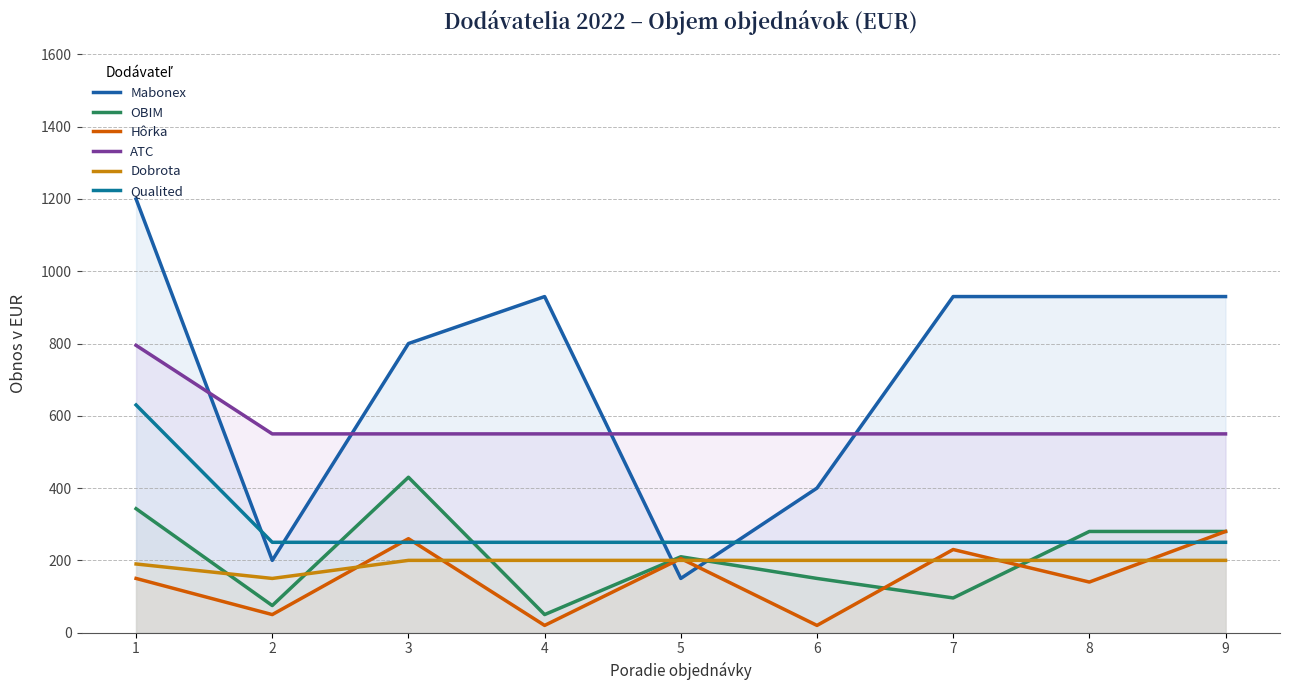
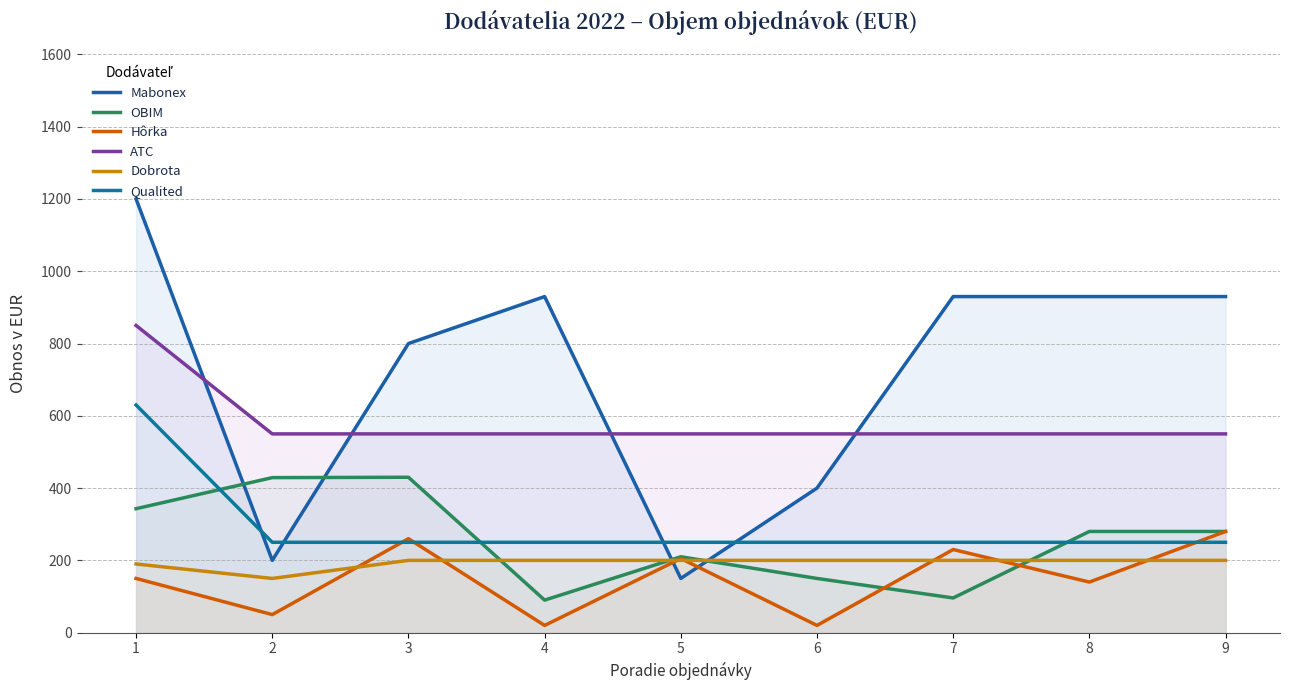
  {
    "OBIM": {
      "1": 340,
-     "2": 80,
+     "2": 430,
      "3": 430,
-     "4": 50,
+     "4": 90,
      "6": 150,
      "7": 100,
      "8": 280
    },
    "ATC": {
-     "1": 800,
+     "1": 850,
      "2": 550,
      "3": 550,
      "4": 550,
      "5": 550,
      "6": 550,
      "7": 550,
      "8": 550,
      "9": 550
    }
  }
